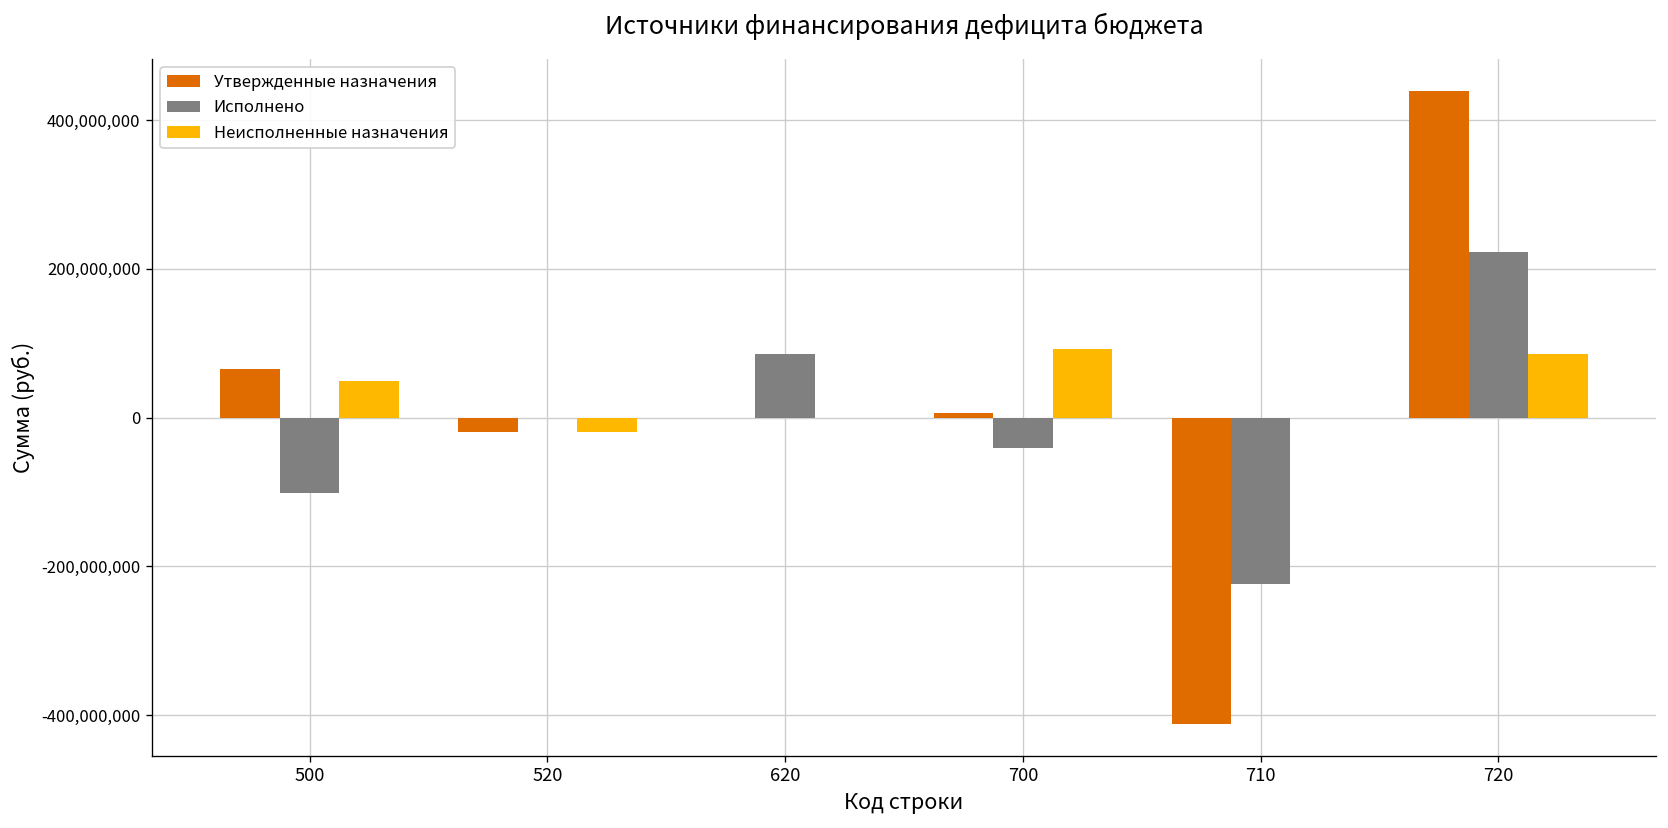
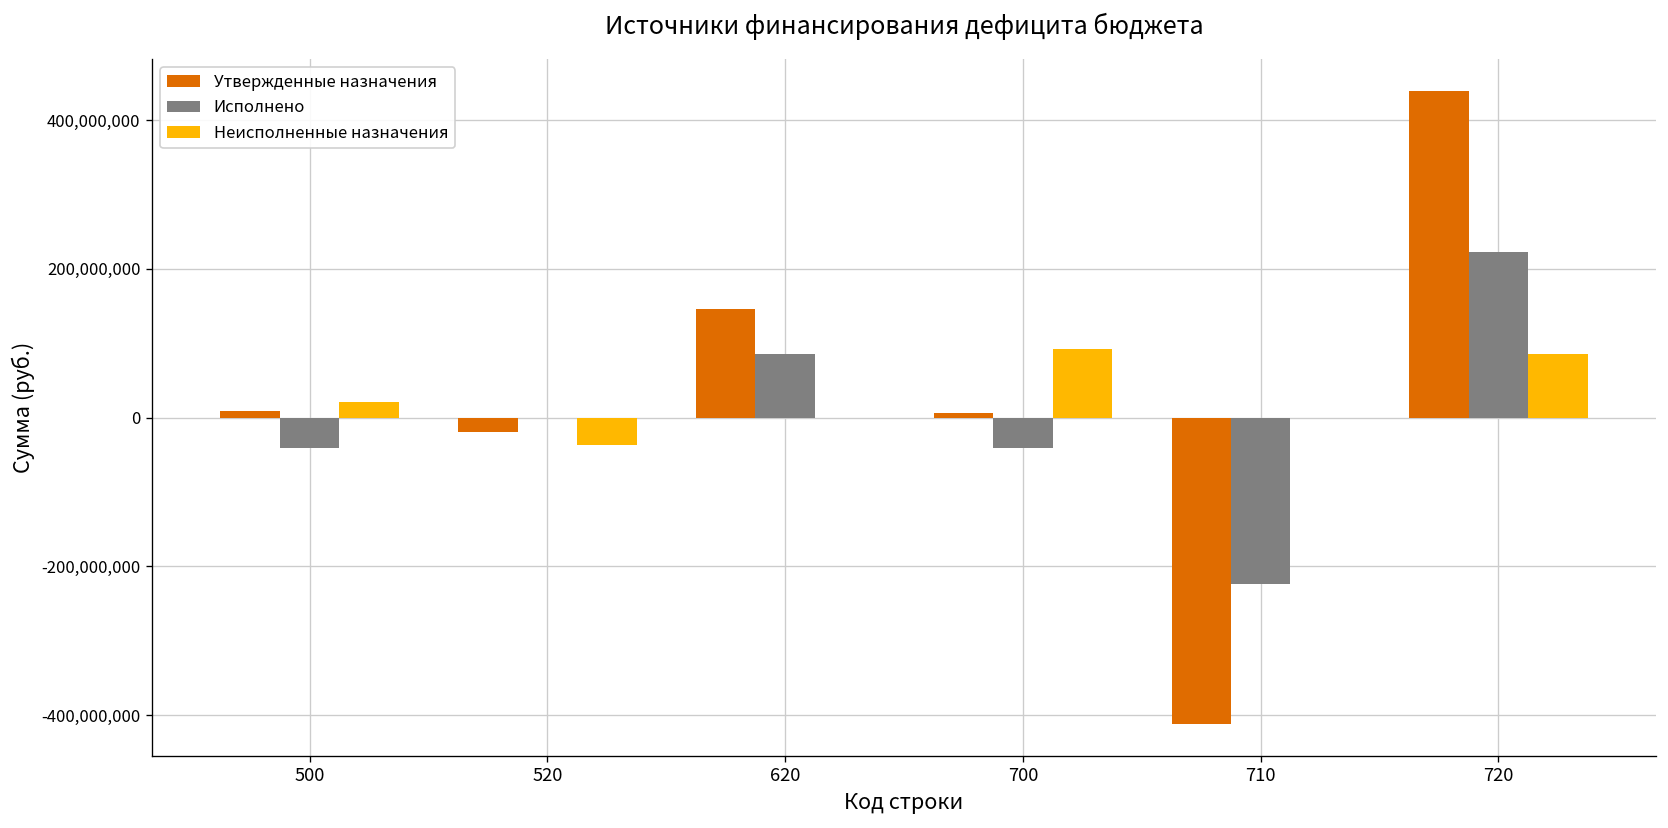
  {
    "Утвержденные назначения": {
-     "500": "70,000,000",
+     "500": "10,000,000",
      "520": "-20,000,000",
-     "620": "0",
+     "620": "150,000,000",
      "700": "10,000,000",
      "710": "-410,000,000",
      "720": "440,000,000"
    },
    "Исполнено": {
-     "500": "-100,000,000",
+     "500": "-40,000,000",
      "520": "0",
      "620": "90,000,000",
      "700": "-40,000,000",
      "710": "-220,000,000",
      "720": "220,000,000"
    },
    "Неисполненные назначения": {
-     "500": "50,000,000",
-     "520": "-20,000,000",
+     "500": "20,000,000",
+     "520": "-40,000,000",
      "620": "0",
      "700": "90,000,000",
      "710": "0",
      "720": "90,000,000"
    }
  }
